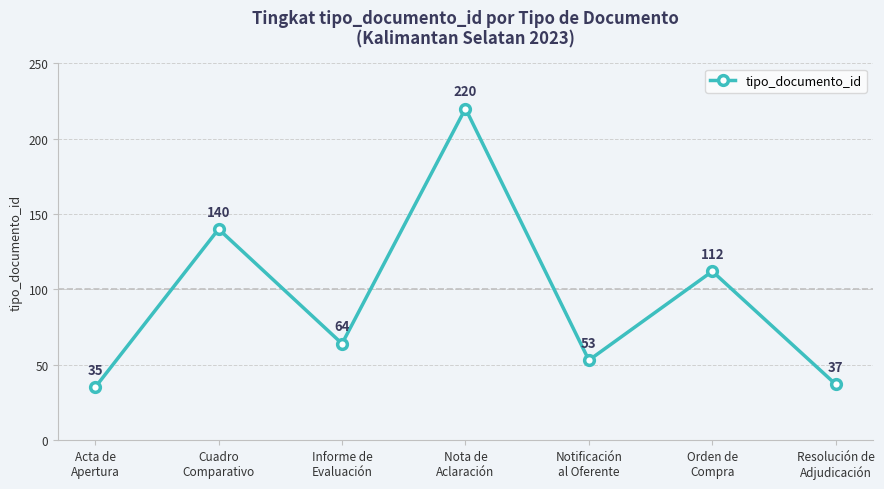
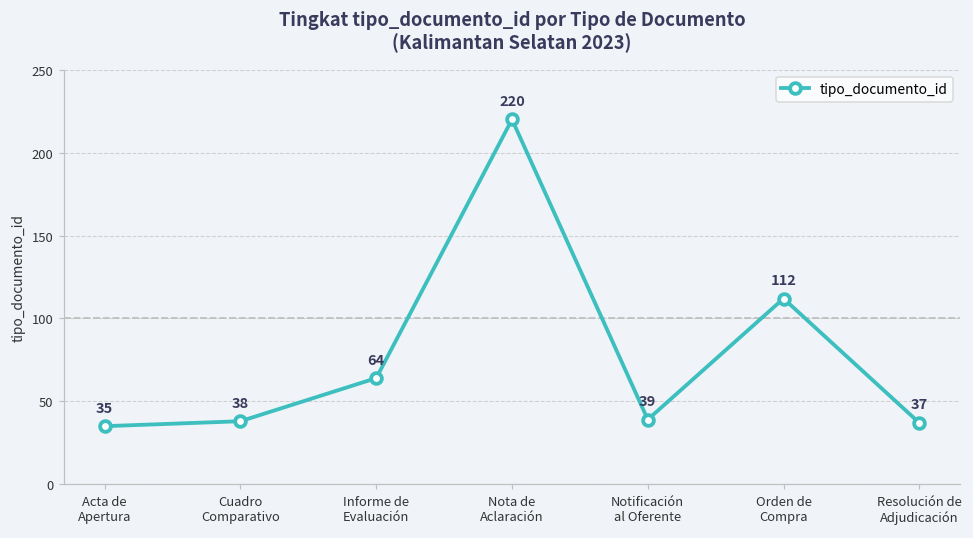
  {
    "Acta de Apertura": 35,
-   "Cuadro Comparativo": 140,
+   "Cuadro Comparativo": 38,
    "Informe de Evaluación": 64,
    "Nota de Aclaración": 220,
-   "Notificación al Oferente": 53,
+   "Notificación al Oferente": 39,
    "Orden de Compra": 112,
    "Resolución de Adjudicación": 37
  }
